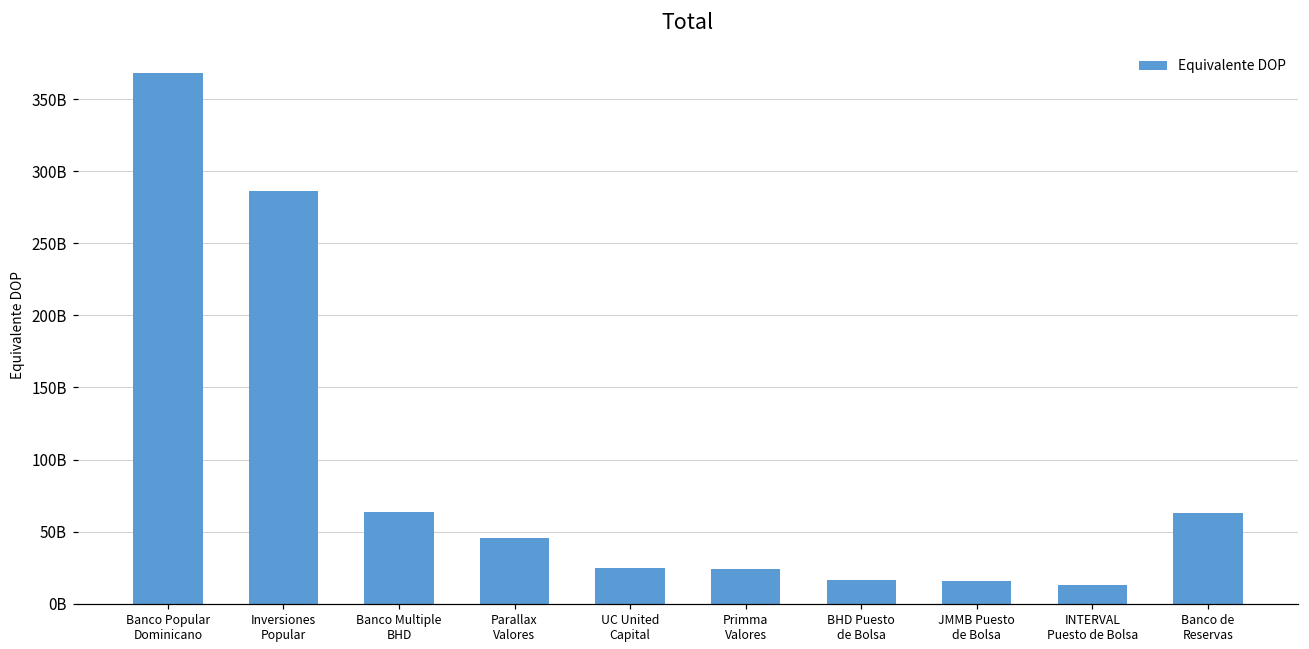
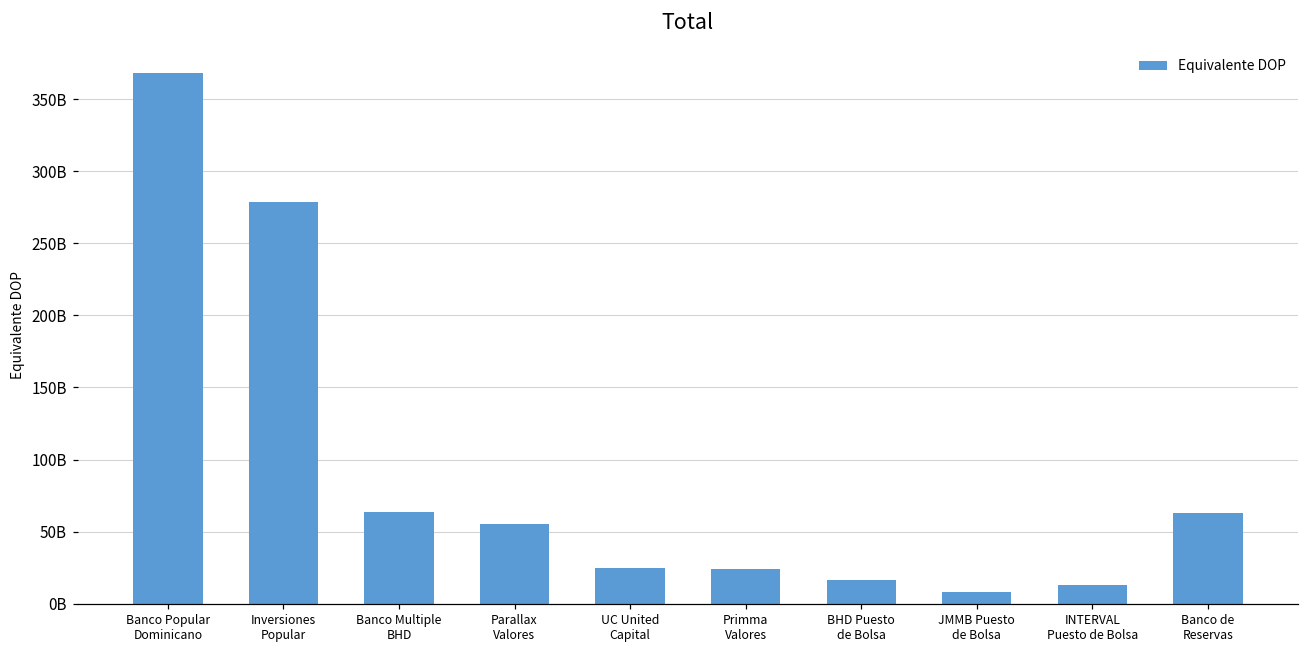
  {
    "Banco Popular Dominicano": 368000000000,
-   "Inversiones Popular": 287000000000,
+   "Inversiones Popular": 279000000000,
    "Banco Multiple BHD": 64000000000,
-   "Parallax Valores": 46000000000,
+   "Parallax Valores": 55000000000,
    "UC United Capital": 24000000000,
    "Primma Valores": 24000000000,
    "BHD Puesto de Bolsa": 16000000000,
-   "JMMB Puesto de Bolsa": 16000000000,
+   "JMMB Puesto de Bolsa": 8000000000,
    "INTERVAL Puesto de Bolsa": 13000000000,
    "Banco de Reservas": 63000000000
  }
